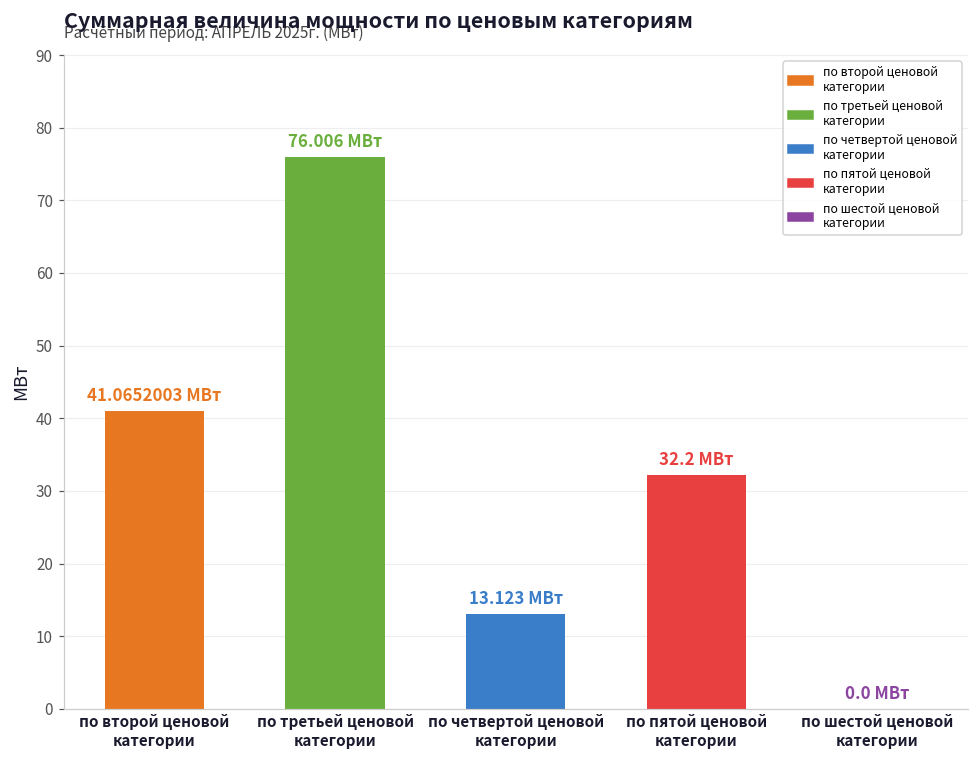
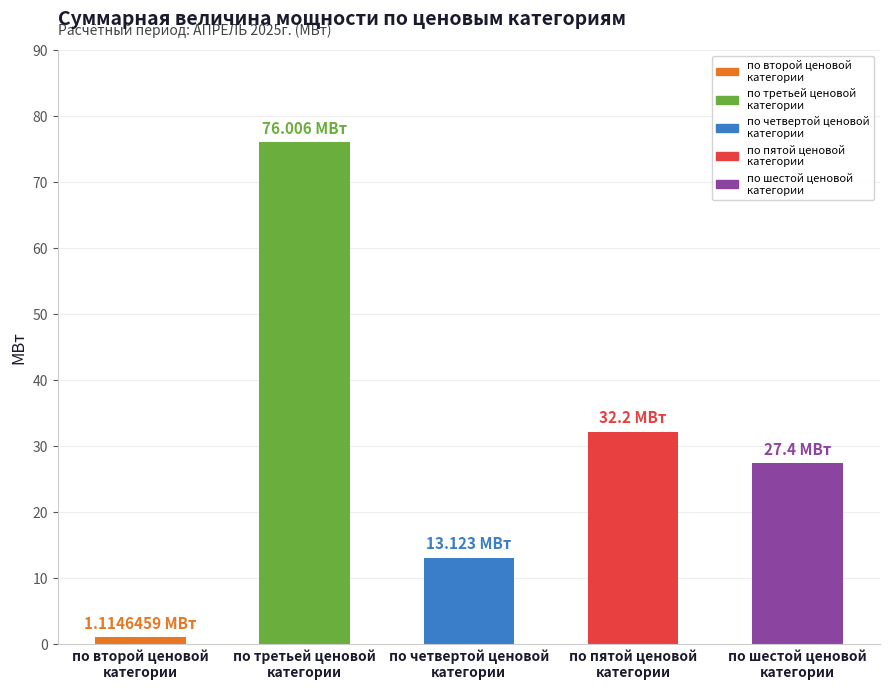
  {
-   "по второй ценовой категории": 41.0652003,
+   "по второй ценовой категории": 1.1146459,
    "по третьей ценовой категории": 76.006,
    "по четвертой ценовой категории": 13.123,
    "по пятой ценовой категории": 32.2,
-   "по шестой ценовой категории": 0.0
+   "по шестой ценовой категории": 27.4
  }
